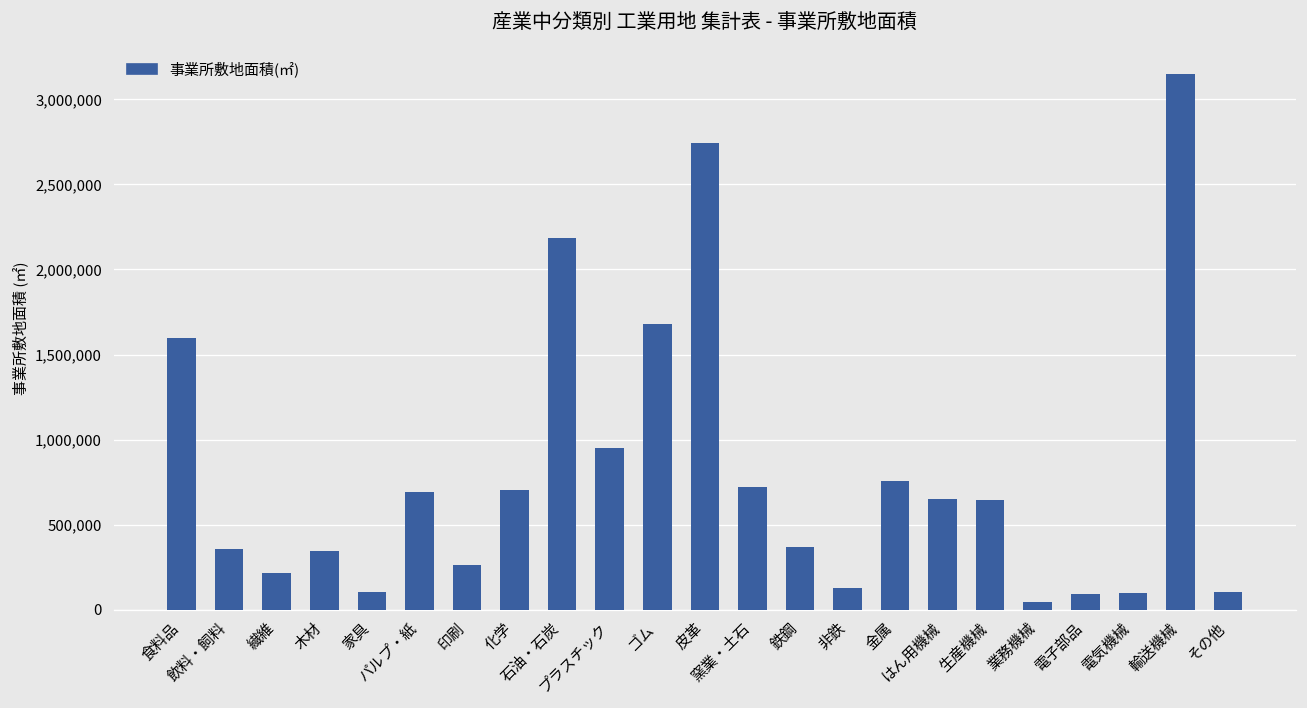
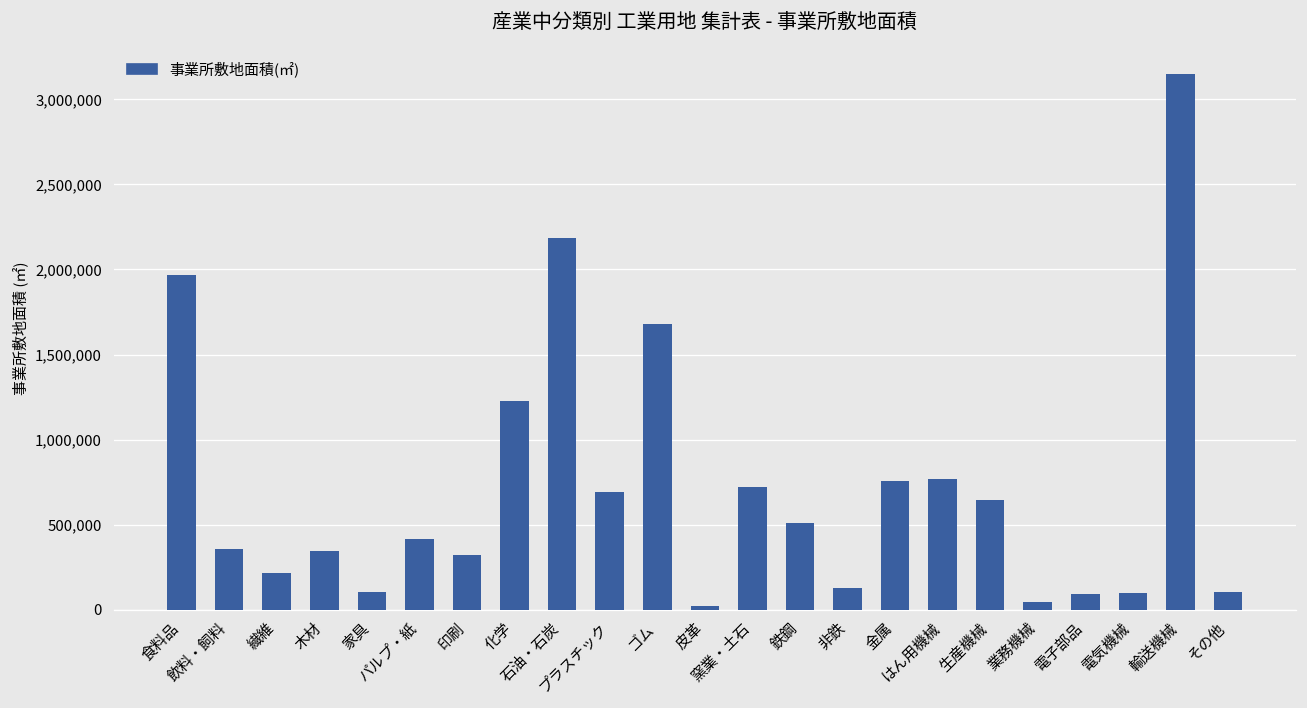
  {
-   "食料品": "1,600,000",
+   "食料品": "1,970,000",
    "飲料・飼料": "360,000",
    "繊維": "220,000",
    "木材": "350,000",
    "家具": "110,000",
-   "パルプ・紙": "690,000",
-   "印刷": "260,000",
-   "化学": "700,000",
+   "パルプ・紙": "410,000",
+   "印刷": "320,000",
+   "化学": "1,220,000",
    "石油・石炭": "2,190,000",
-   "プラスチック": "950,000",
+   "プラスチック": "690,000",
    "ゴム": "1,680,000",
-   "皮革": "2,740,000",
+   "皮革": "20,000",
    "窯業・土石": "720,000",
-   "鉄鋼": "370,000",
+   "鉄鋼": "510,000",
    "非鉄": "130,000",
    "金属": "760,000",
-   "はん用機械": "650,000",
+   "はん用機械": "770,000",
    "生産機械": "640,000",
    "業務機械": "50,000",
    "電子部品": "90,000",
    "電気機械": "100,000",
    "輸送機械": "3,150,000",
    "その他": "110,000"
  }
